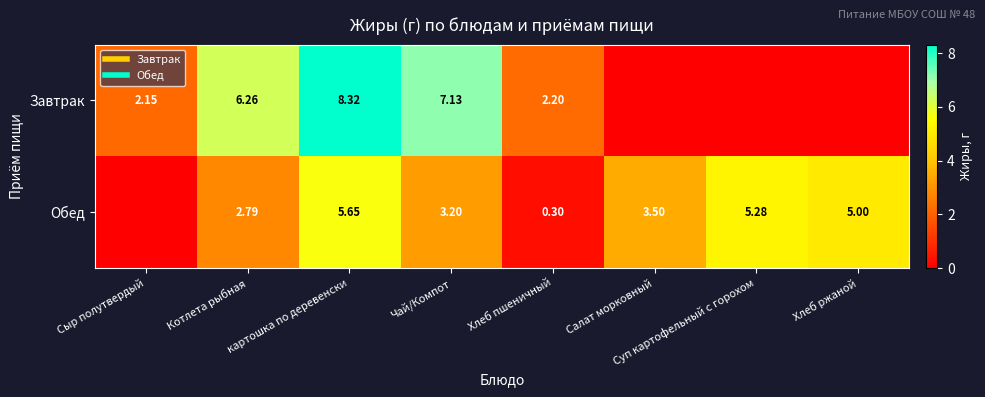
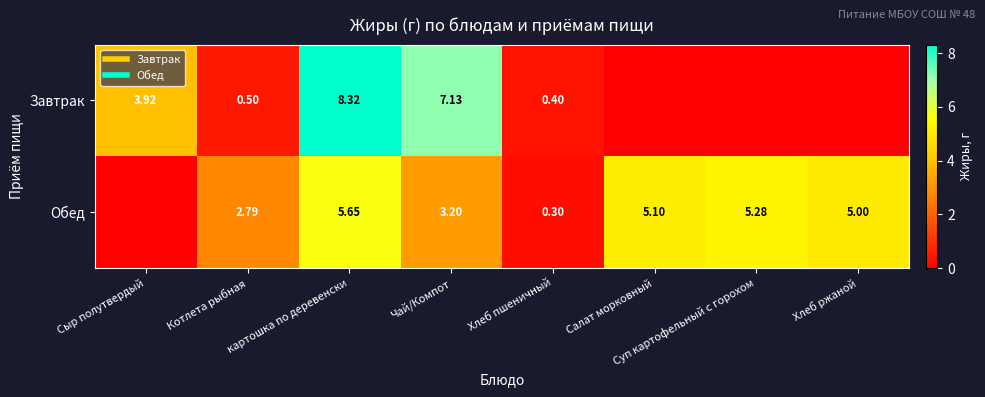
  {
    "Завтрак": {
-     "Сыр полутвердый": 2.15,
-     "Котлета рыбная": 6.26,
+     "Сыр полутвердый": 3.92,
+     "Котлета рыбная": 0.50,
      "картошка по деревенски": 8.32,
      "Чай/Компот": 7.13,
-     "Хлеб пшеничный": 2.20
+     "Хлеб пшеничный": 0.40
    },
    "Обед": {
      "Котлета рыбная": 2.79,
      "картошка по деревенски": 5.65,
      "Чай/Компот": 3.20,
      "Хлеб пшеничный": 0.30,
-     "Салат морковный": 3.50,
+     "Салат морковный": 5.10,
      "Суп картофельный с горохом": 5.28,
      "Хлеб ржаной": 5.00
    }
  }
